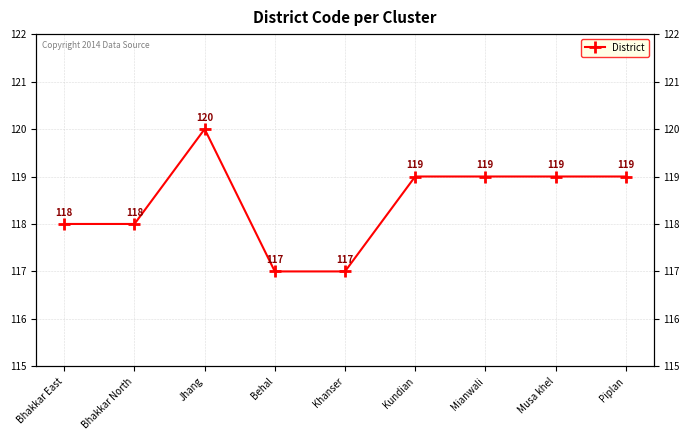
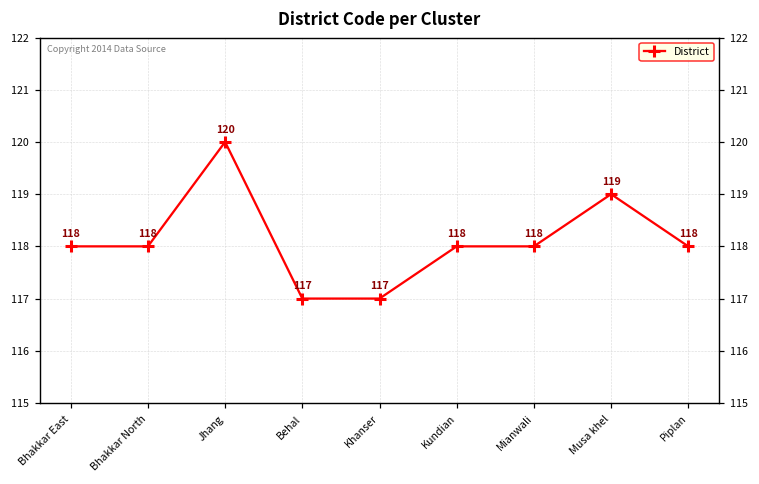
  {
    "Bhakkar East": 118,
    "Bhakkar North": 118,
    "Jhang": 120,
    "Behal": 117,
    "Khanser": 117,
-   "Kundian": 119,
-   "Mianwali": 119,
+   "Kundian": 118,
+   "Mianwali": 118,
    "Musa khel": 119,
-   "Piplan": 119
+   "Piplan": 118
  }
